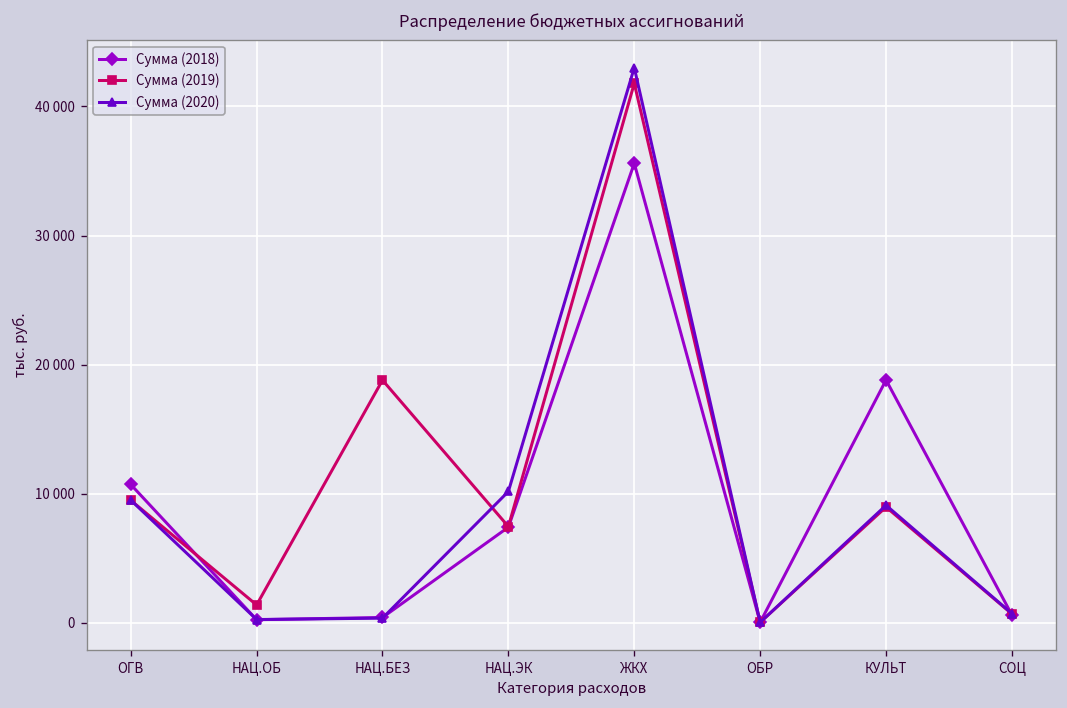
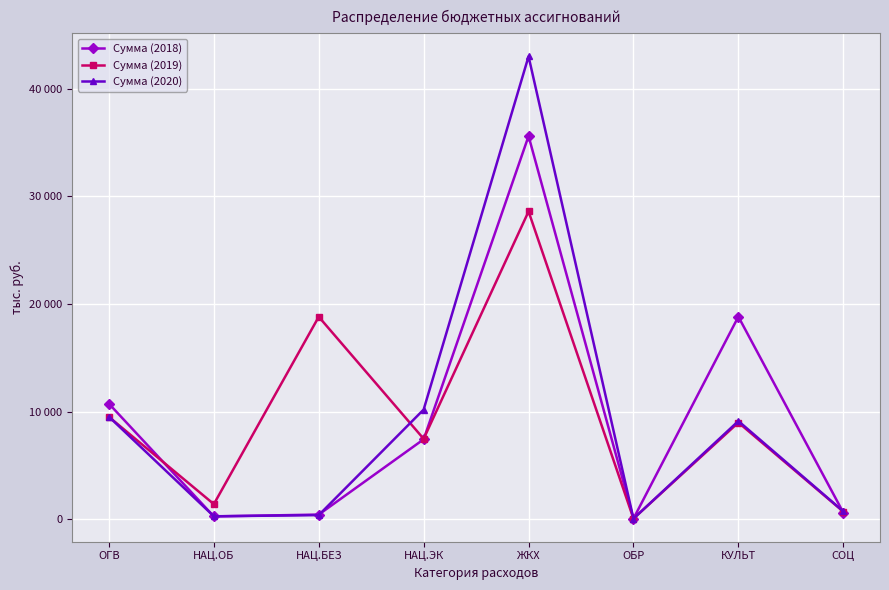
  {
    "Сумма (2019)": {
      "НАЦ.ОБ": 1400,
      "НАЦ.БЕЗ": 18800,
-     "ЖКХ": 41800
+     "ЖКХ": 28600
    }
  }
